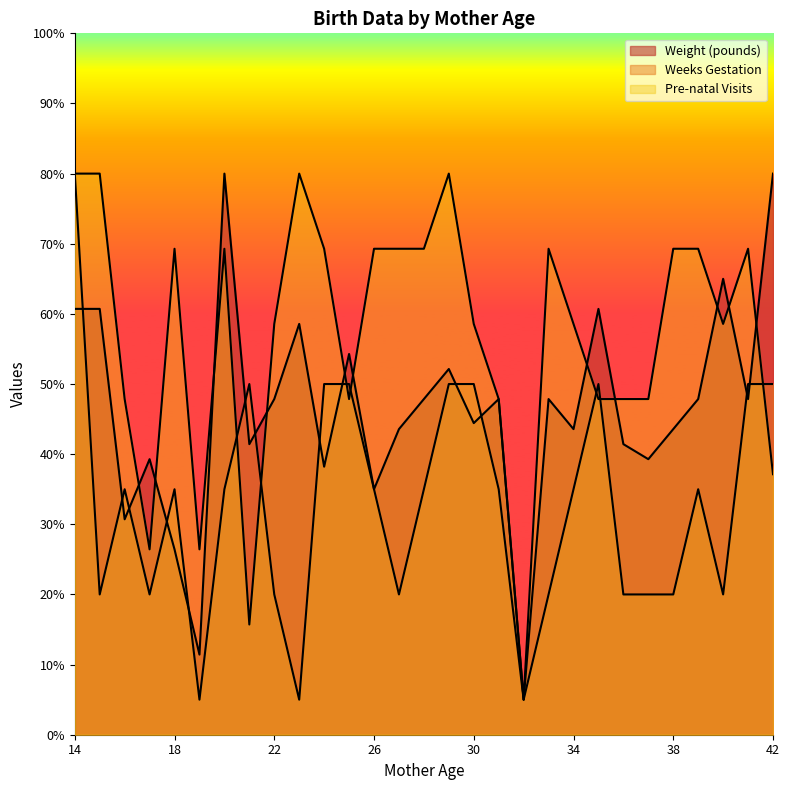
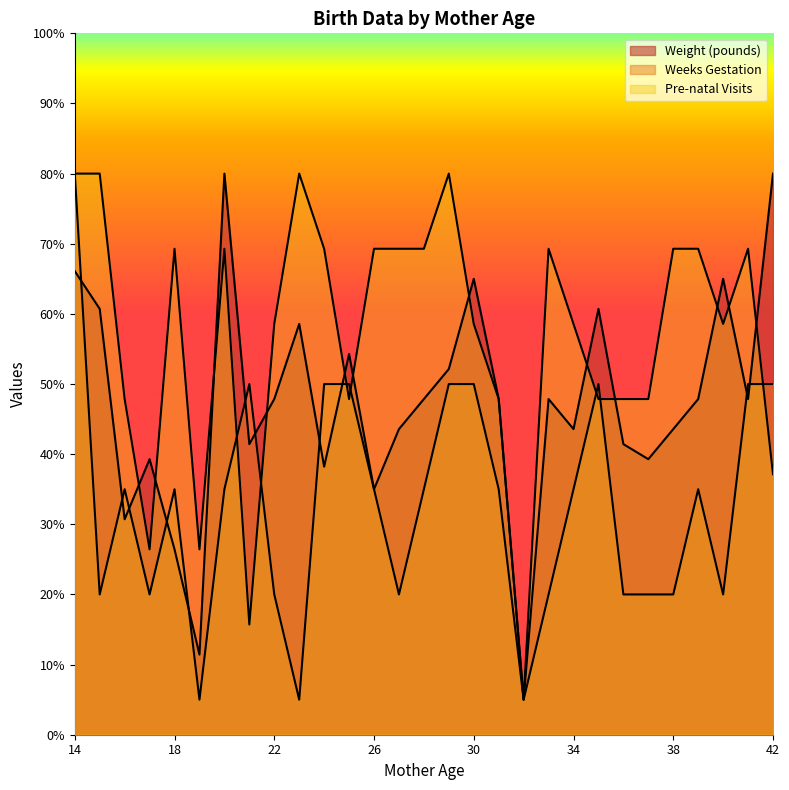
  {
    "Weight (pounds)": {
-     "14": "61%",
+     "14": "66%",
      "18": "26%",
      "22": "48%",
-     "30": "44%",
+     "30": "65%",
      "34": "44%",
      "38": "44%",
      "42": "80%"
    },
    "Weeks Gestation": {
      "18": "35%",
      "22": "20%",
      "30": "50%",
      "34": "35%",
      "38": "20%",
      "42": "50%"
    },
    "Pre-natal Visits": {
      "18": "69%",
      "22": "59%",
      "26": "69%",
      "30": "59%",
      "34": "59%",
      "38": "69%",
      "42": "37%"
    }
  }
